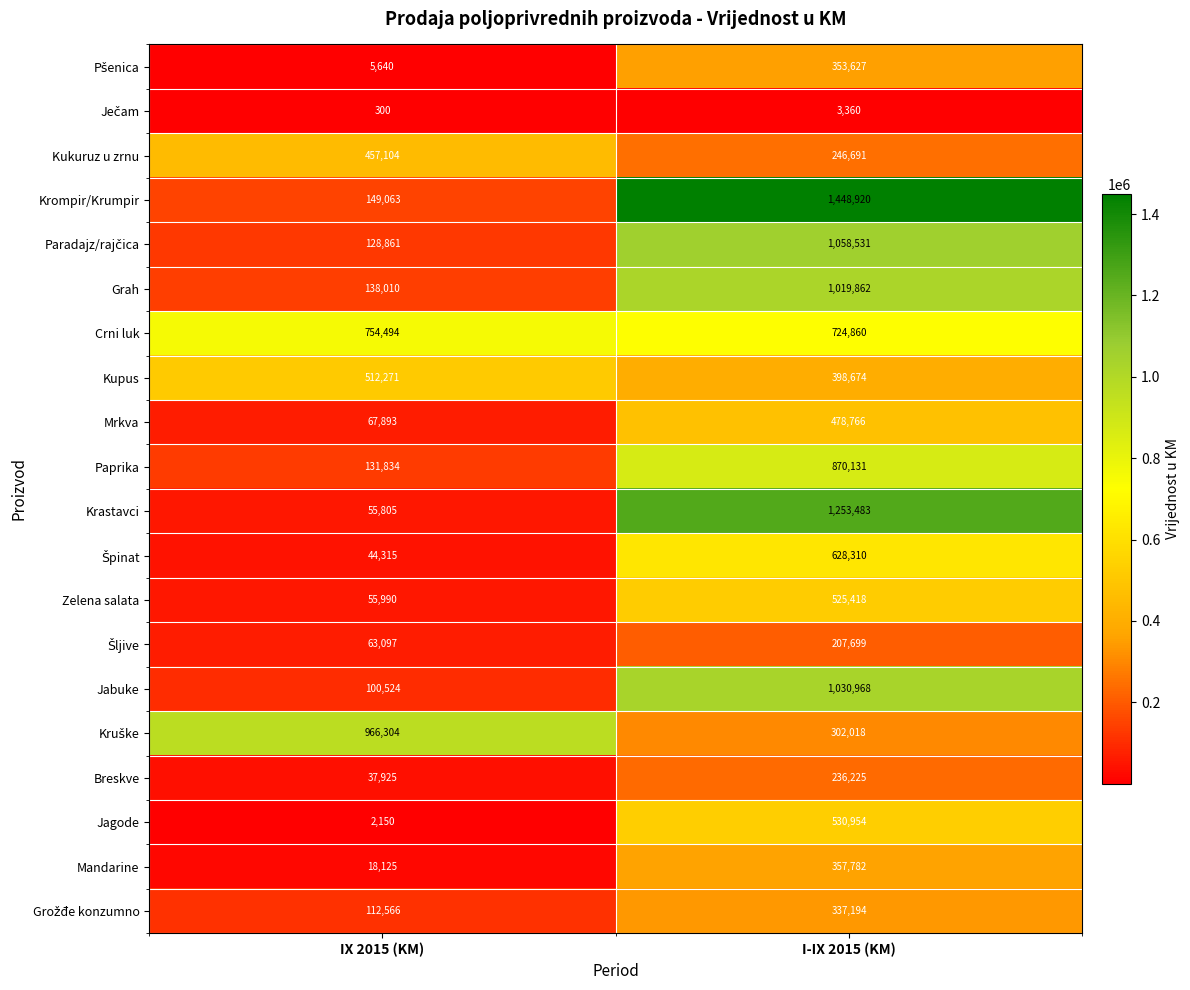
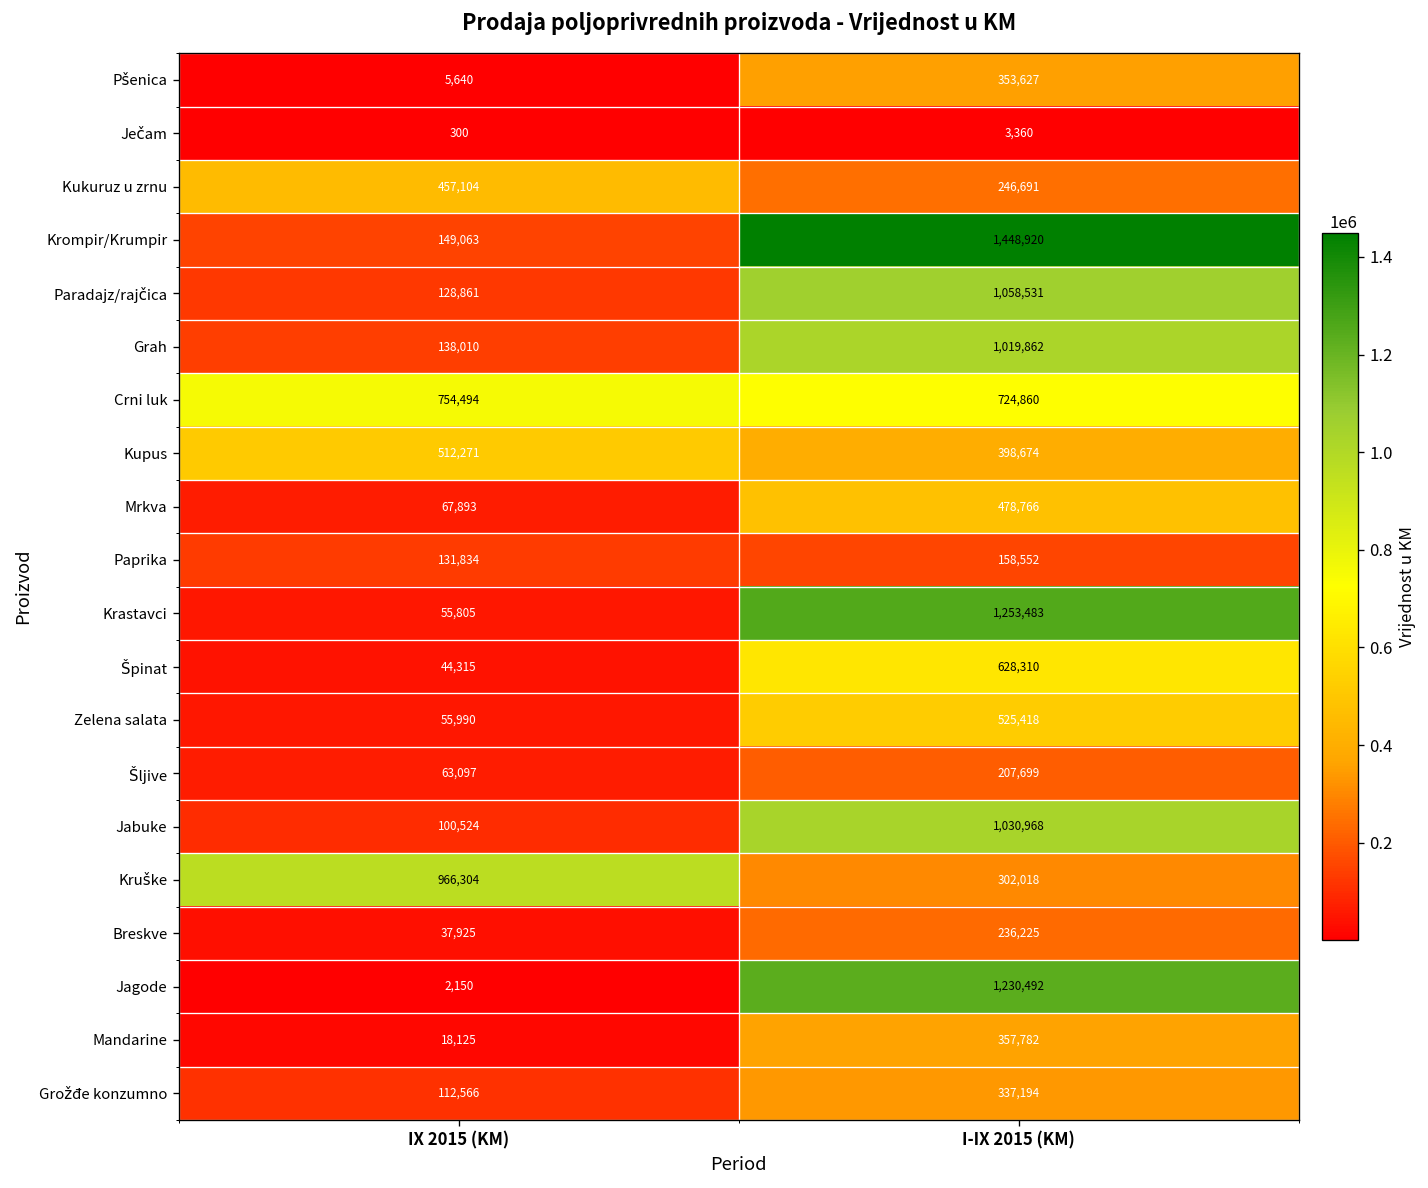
  {
    "Pšenica": {
      "IX 2015 (KM)": "5,640",
      "I-IX 2015 (KM)": "353,627"
    },
    "Ječam": {
      "IX 2015 (KM)": "300",
      "I-IX 2015 (KM)": "3,360"
    },
    "Kukuruz u zrnu": {
      "IX 2015 (KM)": "457,104",
      "I-IX 2015 (KM)": "246,691"
    },
    "Krompir/Krumpir": {
      "IX 2015 (KM)": "149,063",
      "I-IX 2015 (KM)": "1,448,920"
    },
    "Paradajz/rajčica": {
      "IX 2015 (KM)": "128,861",
      "I-IX 2015 (KM)": "1,058,531"
    },
    "Grah": {
      "IX 2015 (KM)": "138,010",
      "I-IX 2015 (KM)": "1,019,862"
    },
    "Crni luk": {
      "IX 2015 (KM)": "754,494",
      "I-IX 2015 (KM)": "724,860"
    },
    "Kupus": {
      "IX 2015 (KM)": "512,271",
      "I-IX 2015 (KM)": "398,674"
    },
    "Mrkva": {
      "IX 2015 (KM)": "67,893",
      "I-IX 2015 (KM)": "478,766"
    },
    "Paprika": {
      "IX 2015 (KM)": "131,834",
-     "I-IX 2015 (KM)": "870,131"
+     "I-IX 2015 (KM)": "158,552"
    },
    "Krastavci": {
      "IX 2015 (KM)": "55,805",
      "I-IX 2015 (KM)": "1,253,483"
    },
    "Špinat": {
      "IX 2015 (KM)": "44,315",
      "I-IX 2015 (KM)": "628,310"
    },
    "Zelena salata": {
      "IX 2015 (KM)": "55,990",
      "I-IX 2015 (KM)": "525,418"
    },
    "Šljive": {
      "IX 2015 (KM)": "63,097",
      "I-IX 2015 (KM)": "207,699"
    },
    "Jabuke": {
      "IX 2015 (KM)": "100,524",
      "I-IX 2015 (KM)": "1,030,968"
    },
    "Kruške": {
      "IX 2015 (KM)": "966,304",
      "I-IX 2015 (KM)": "302,018"
    },
    "Breskve": {
      "IX 2015 (KM)": "37,925",
      "I-IX 2015 (KM)": "236,225"
    },
    "Jagode": {
      "IX 2015 (KM)": "2,150",
-     "I-IX 2015 (KM)": "530,954"
+     "I-IX 2015 (KM)": "1,230,492"
    },
    "Mandarine": {
      "IX 2015 (KM)": "18,125",
      "I-IX 2015 (KM)": "357,782"
    },
    "Grožđe konzumno": {
      "IX 2015 (KM)": "112,566",
      "I-IX 2015 (KM)": "337,194"
    }
  }
